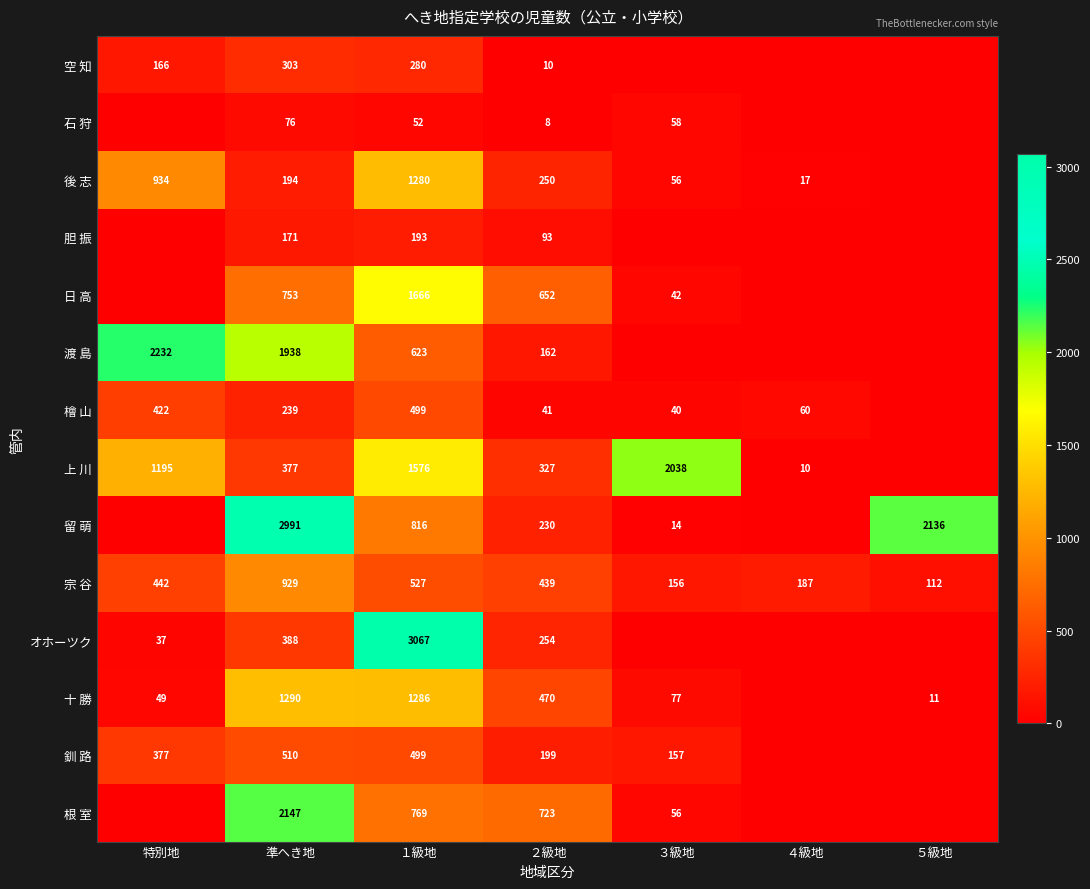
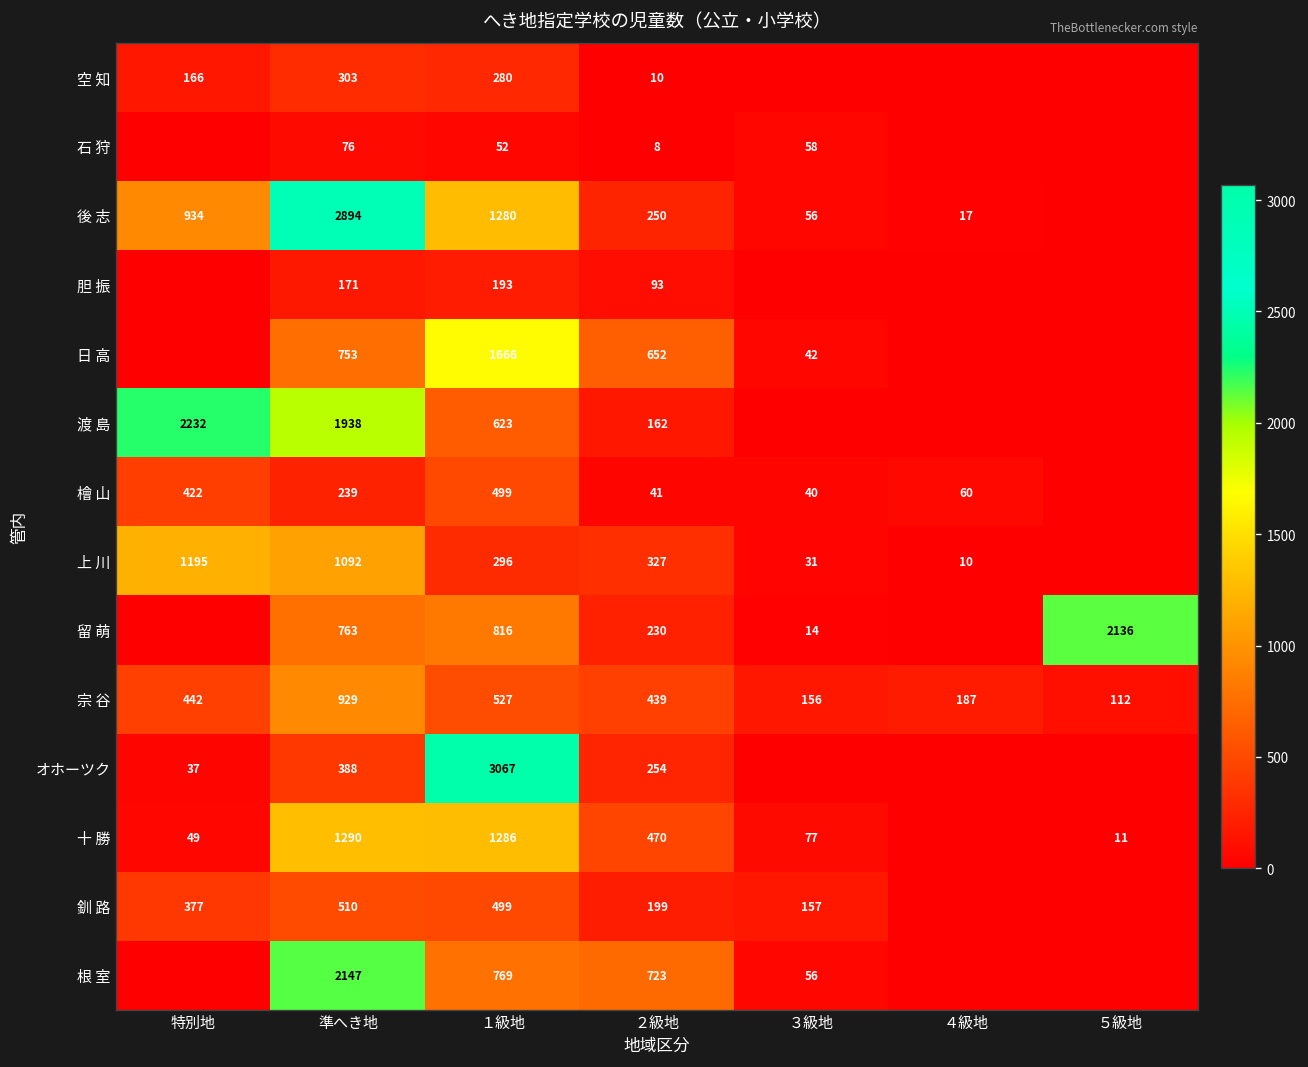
  {
    "空 知": {
      "特別地": 166,
      "準へき地": 303,
      "１級地": 280,
      "２級地": 10
    },
    "石 狩": {
      "準へき地": 76,
      "１級地": 52,
      "２級地": 8,
      "３級地": 58
    },
    "後 志": {
      "特別地": 934,
-     "準へき地": 194,
+     "準へき地": 2894,
      "１級地": 1280,
      "２級地": 250,
      "３級地": 56,
      "４級地": 17
    },
    "胆 振": {
      "準へき地": 171,
      "１級地": 193,
      "２級地": 93
    },
    "日 高": {
      "準へき地": 753,
      "１級地": 1666,
      "２級地": 652,
      "３級地": 42
    },
    "渡 島": {
      "特別地": 2232,
      "準へき地": 1938,
      "１級地": 623,
      "２級地": 162
    },
    "檜 山": {
      "特別地": 422,
      "準へき地": 239,
      "１級地": 499,
      "２級地": 41,
      "３級地": 40,
      "４級地": 60
    },
    "上 川": {
      "特別地": 1195,
-     "準へき地": 377,
-     "１級地": 1576,
+     "準へき地": 1092,
+     "１級地": 296,
      "２級地": 327,
-     "３級地": 2038,
+     "３級地": 31,
      "４級地": 10
    },
    "留 萌": {
-     "準へき地": 2991,
+     "準へき地": 763,
      "１級地": 816,
      "２級地": 230,
      "３級地": 14,
      "５級地": 2136
    },
    "宗 谷": {
      "特別地": 442,
      "準へき地": 929,
      "１級地": 527,
      "２級地": 439,
      "３級地": 156,
      "４級地": 187,
      "５級地": 112
    },
    "オホーツク": {
      "特別地": 37,
      "準へき地": 388,
      "１級地": 3067,
      "２級地": 254
    },
    "十 勝": {
      "特別地": 49,
      "準へき地": 1290,
      "１級地": 1286,
      "２級地": 470,
      "３級地": 77,
      "５級地": 11
    },
    "釧 路": {
      "特別地": 377,
      "準へき地": 510,
      "１級地": 499,
      "２級地": 199,
      "３級地": 157
    },
    "根 室": {
      "準へき地": 2147,
      "１級地": 769,
      "２級地": 723,
      "３級地": 56
    }
  }
